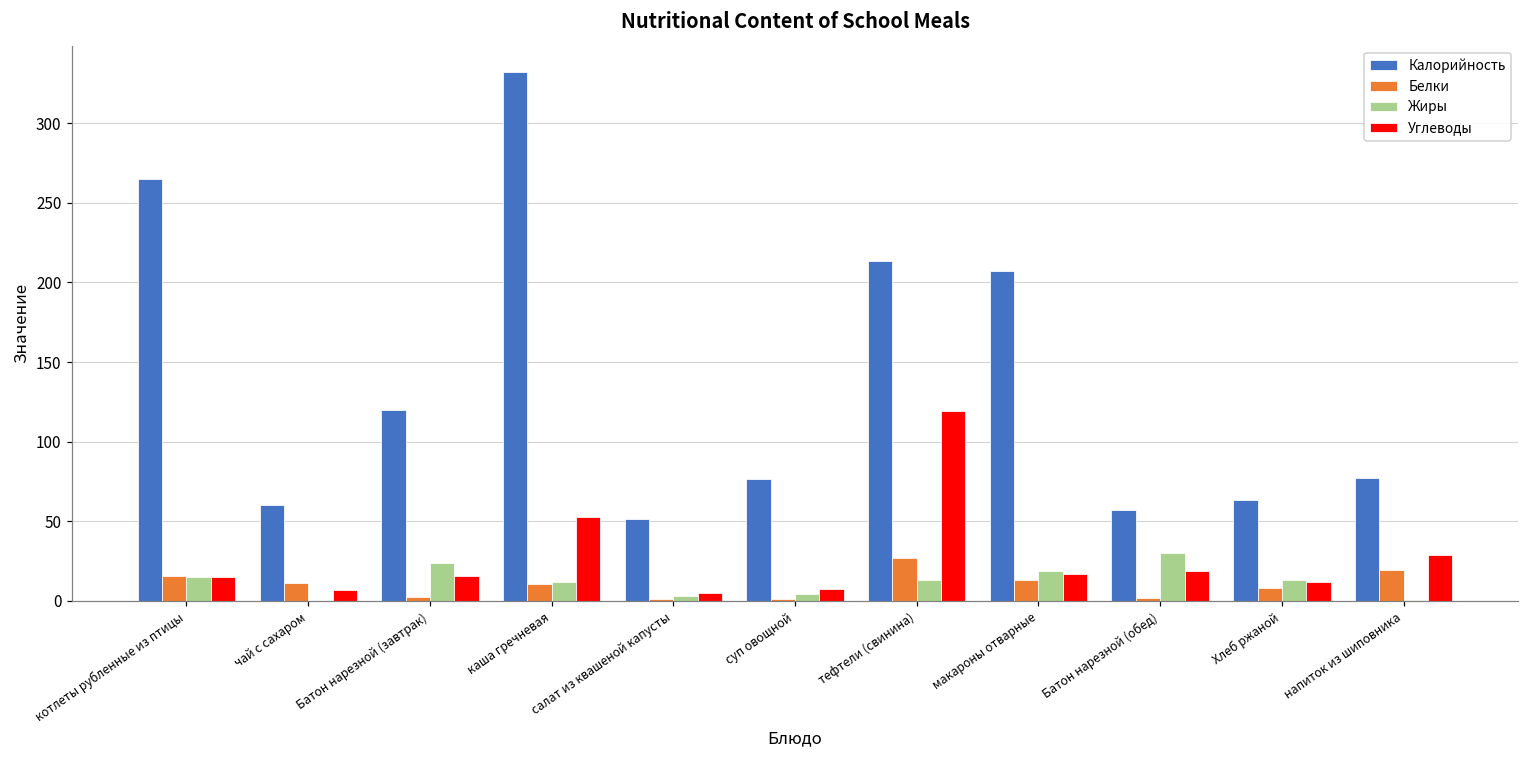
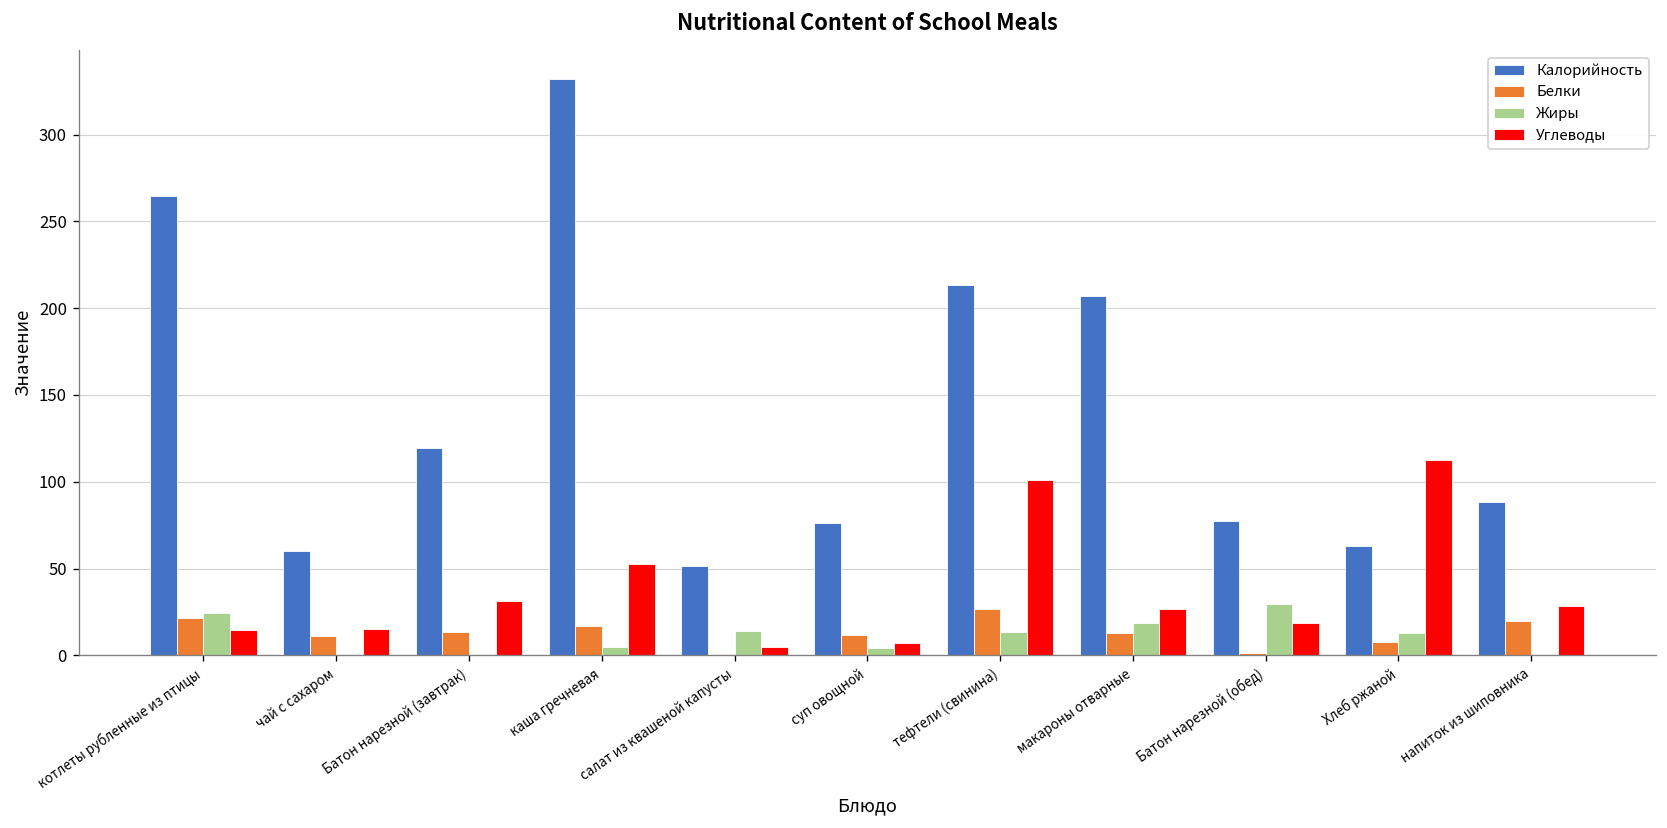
  {
    "Калорийность": {
      "котлеты рубленные из птицы": 265,
      "чай с сахаром": 60,
      "Батон нарезной (завтрак)": 120,
      "каша гречневая": 332,
      "салат из квашеной капусты": 51,
      "суп овощной": 76,
      "тефтели (свинина)": 213,
      "макароны отварные": 207,
-     "Батон нарезной (обед)": 57,
+     "Батон нарезной (обед)": 77,
      "Хлеб ржаной": 63,
-     "напиток из шиповника": 77
+     "напиток из шиповника": 88
    },
    "Белки": {
-     "котлеты рубленные из птицы": 16,
+     "котлеты рубленные из птицы": 21,
      "чай с сахаром": 11,
-     "Батон нарезной (завтрак)": 2,
-     "каша гречневая": 10,
-     "суп овощной": 1,
+     "Батон нарезной (завтрак)": 14,
+     "каша гречневая": 17,
+     "суп овощной": 12,
      "тефтели (свинина)": 27,
      "макароны отварные": 13,
      "Хлеб ржаной": 8,
      "напиток из шиповника": 20
    },
    "Жиры": {
-     "котлеты рубленные из птицы": 15,
-     "Батон нарезной (завтрак)": 24,
-     "каша гречневая": 12,
-     "салат из квашеной капусты": 3,
+     "котлеты рубленные из птицы": 24,
+     "Батон нарезной (завтрак)": 1,
+     "каша гречневая": 5,
+     "салат из квашеной капусты": 14,
      "суп овощной": 4,
      "тефтели (свинина)": 13,
      "макароны отварные": 19,
      "Батон нарезной (обед)": 30,
      "Хлеб ржаной": 13
    },
    "Углеводы": {
      "котлеты рубленные из птицы": 15,
-     "чай с сахаром": 7,
-     "Батон нарезной (завтрак)": 15,
+     "чай с сахаром": 15,
+     "Батон нарезной (завтрак)": 31,
      "каша гречневая": 53,
      "салат из квашеной капусты": 5,
      "суп овощной": 7,
-     "тефтели (свинина)": 119,
-     "макароны отварные": 17,
+     "тефтели (свинина)": 101,
+     "макароны отварные": 27,
      "Батон нарезной (обед)": 19,
-     "Хлеб ржаной": 12,
+     "Хлеб ржаной": 113,
      "напиток из шиповника": 29
    }
  }
